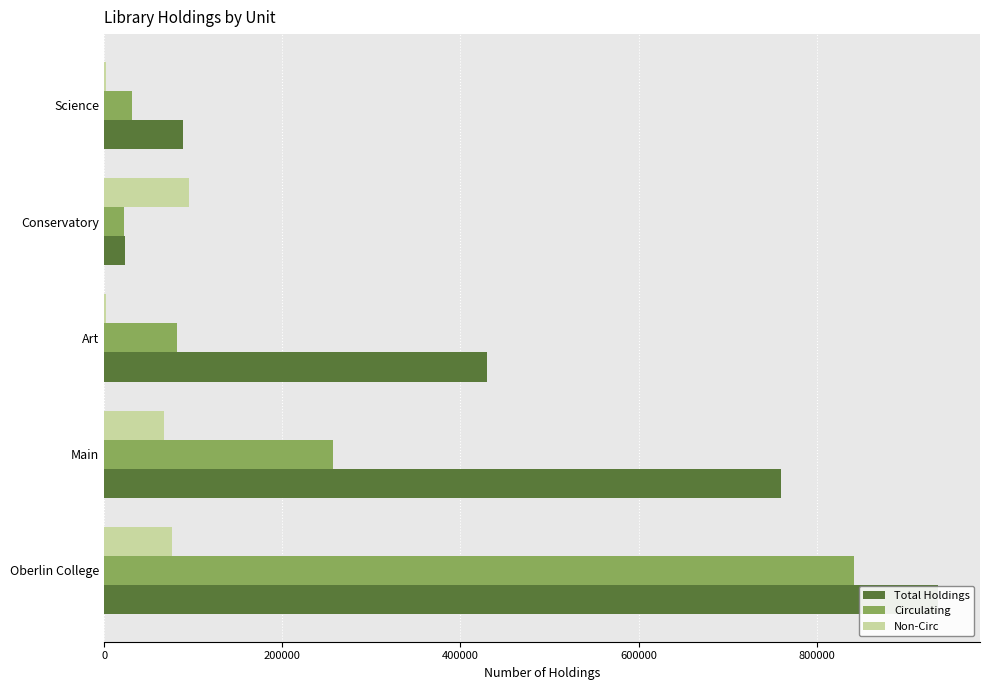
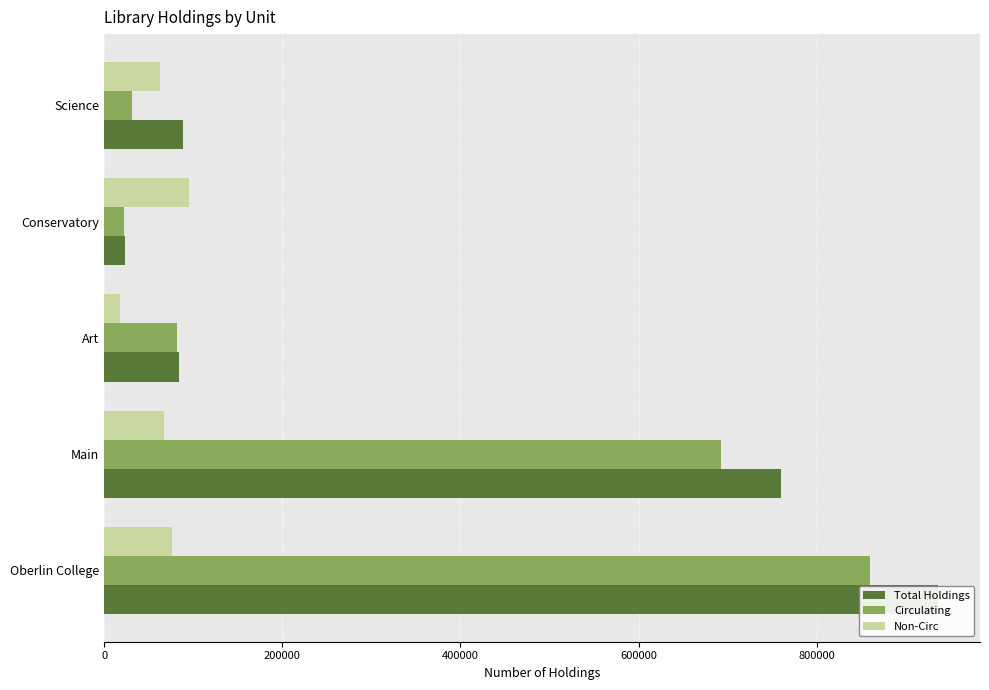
  {
    "Total Holdings": {
      "Science": 90000,
      "Conservatory": 20000,
-     "Art": 430000,
+     "Art": 80000,
      "Main": 760000
    },
    "Circulating": {
      "Science": 30000,
      "Conservatory": 20000,
      "Art": 80000,
-     "Main": 260000,
-     "Oberlin College": 840000
+     "Main": 690000,
+     "Oberlin College": 860000
    },
    "Non-Circ": {
-     "Science": 0,
+     "Science": 60000,
      "Conservatory": 100000,
-     "Art": 0,
+     "Art": 20000,
      "Main": 70000,
      "Oberlin College": 80000
    }
  }
